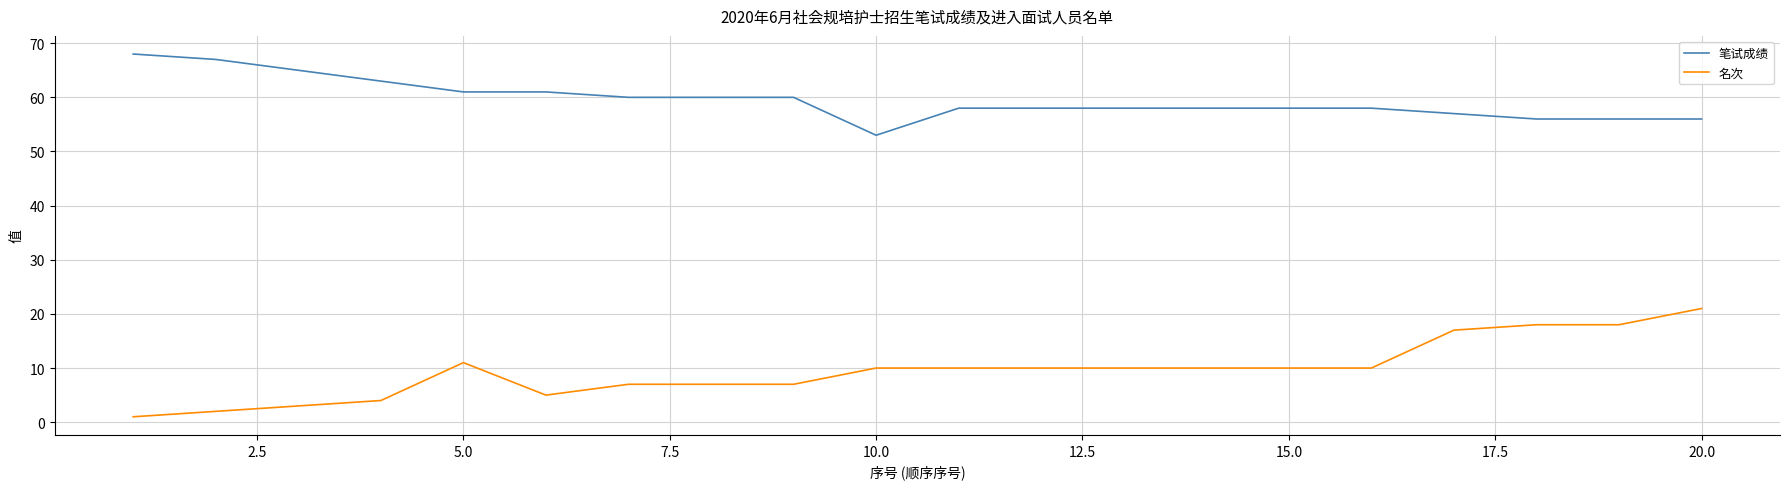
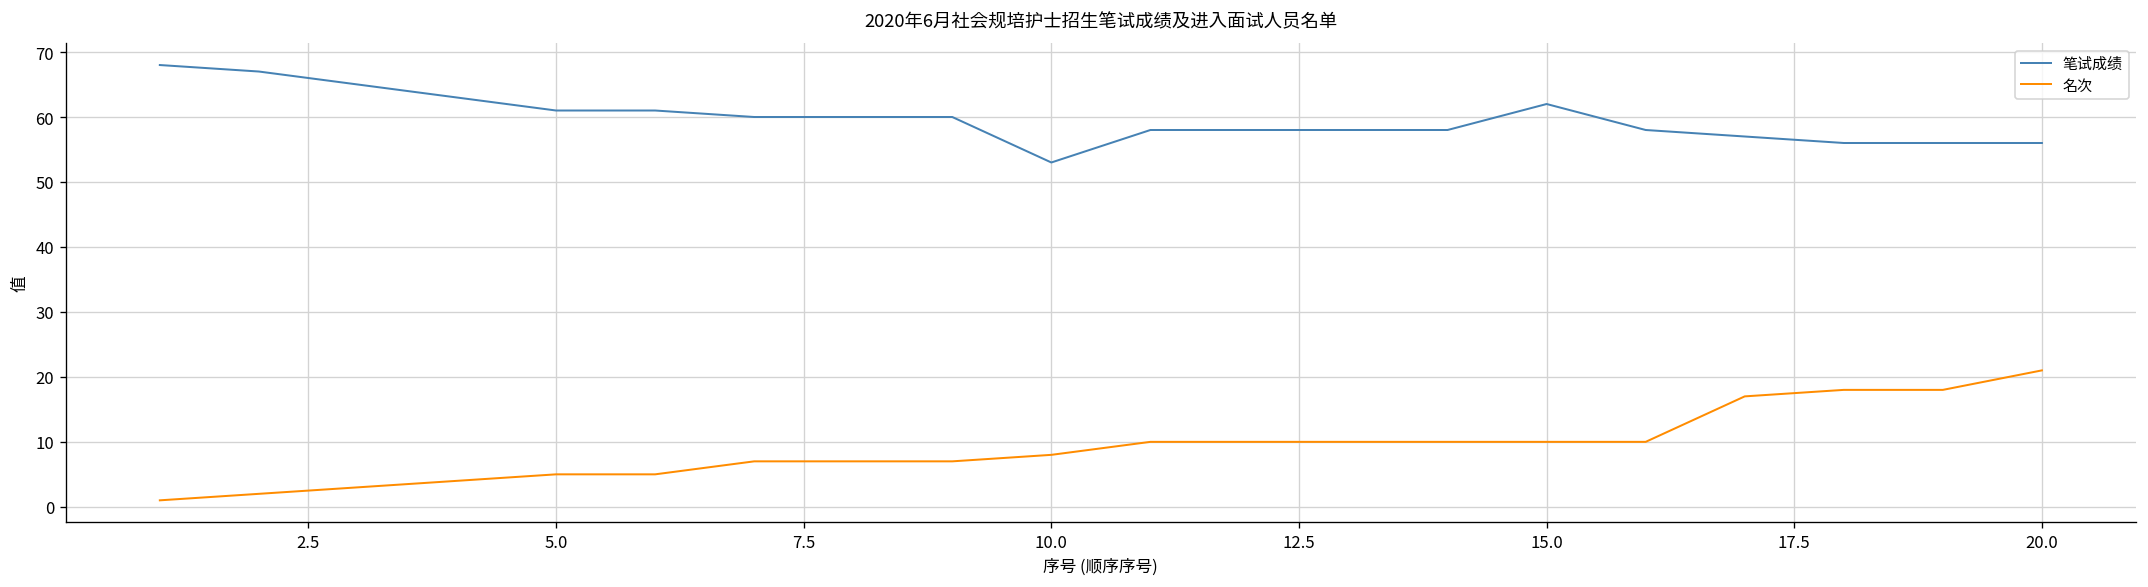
  {
    "笔试成绩": {
      "5.0": 61,
      "10.0": 53,
-     "15.0": 58,
+     "15.0": 62,
      "20.0": 56
    },
    "名次": {
-     "5.0": 11,
-     "10.0": 10,
+     "5.0": 5,
+     "10.0": 8,
      "15.0": 10,
      "20.0": 21
    }
  }
